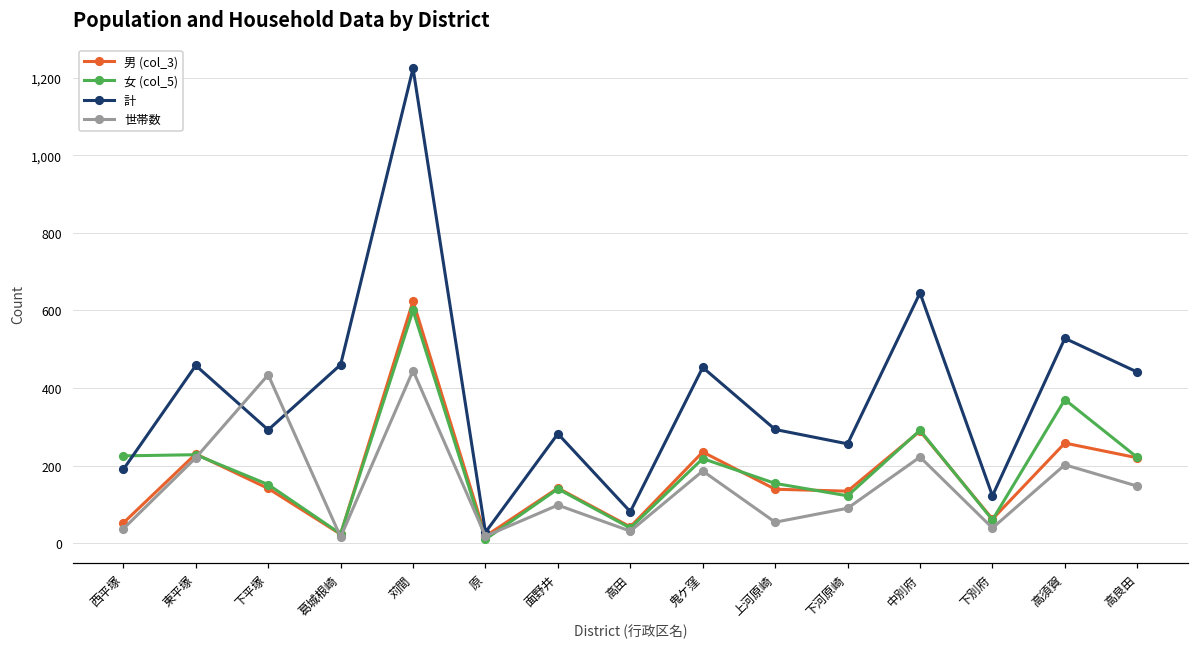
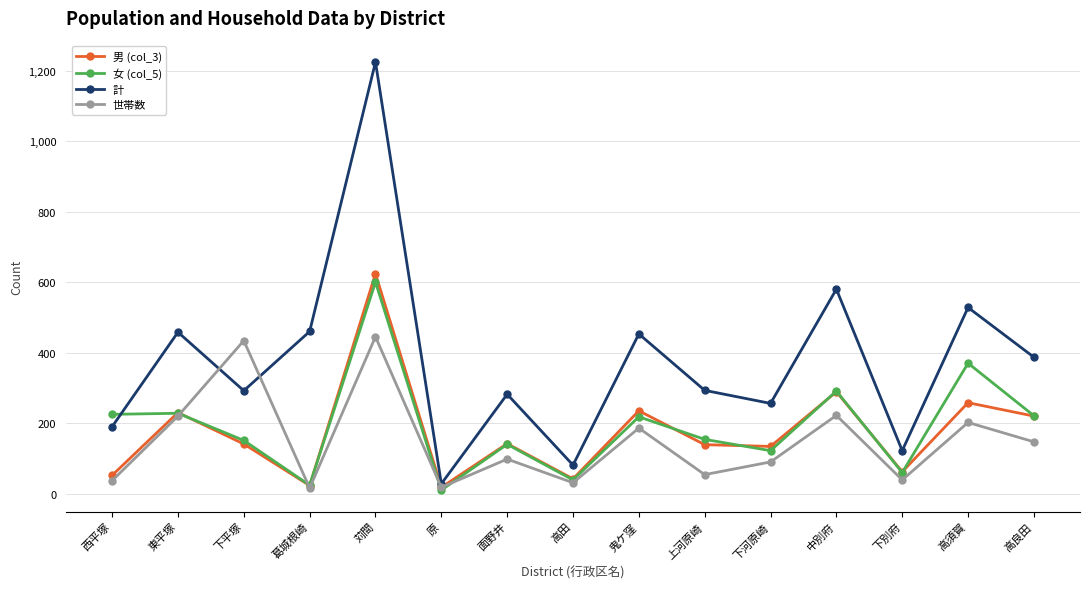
  {
    "男 (col_3)": {
      "西平塚": "50",
      "下平塚": "140",
      "苅間": "620",
      "鬼ケ窪": "240",
      "上河原崎": "140",
      "下河原崎": "130",
      "高須賀": "260"
    },
    "女 (col_5)": {
      "西平塚": "230",
      "下平塚": "150",
      "苅間": "600",
      "原": "10",
      "鬼ケ窪": "220",
      "上河原崎": "150",
      "下河原崎": "120",
      "高須賀": "370"
    },
    "計": {
      "西平塚": "190",
      "東平塚": "460",
      "下平塚": "290",
      "葛城根崎": "460",
      "苅間": "1,220",
      "原": "30",
      "面野井": "280",
      "高田": "80",
      "鬼ケ窪": "450",
      "上河原崎": "290",
      "下河原崎": "260",
-     "中別府": "650",
+     "中別府": "580",
      "下別府": "120",
      "高須賀": "530",
-     "高良田": "440"
+     "高良田": "390"
    },
    "世帯数": {
      "西平塚": "40",
      "東平塚": "220",
      "下平塚": "430",
      "苅間": "450",
      "面野井": "100",
      "高田": "30",
      "鬼ケ窪": "190",
      "上河原崎": "50",
      "下河原崎": "90",
      "中別府": "220",
      "下別府": "40",
      "高須賀": "200",
      "高良田": "150"
    }
  }
